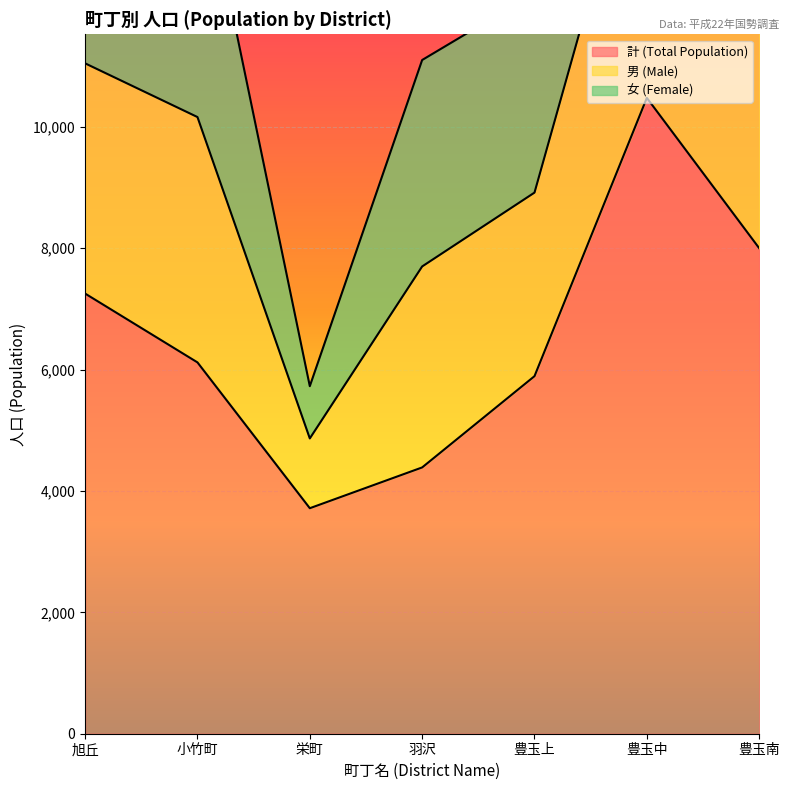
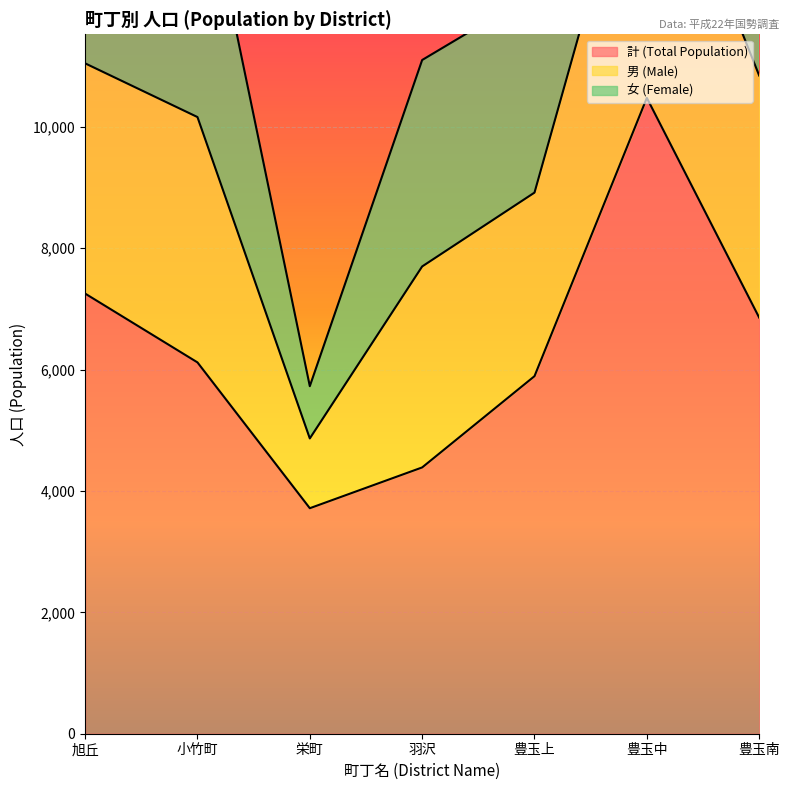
  {
    "計 (Total Population)": {
      "旭丘": "7,300",
      "小竹町": "6,100",
      "栄町": "3,700",
      "羽沢": "4,400",
      "豊玉上": "5,900",
-     "豊玉南": "8,000"
+     "豊玉南": "6,900"
    },
    "男 (Male)": {
      "旭丘": "3,800",
      "小竹町": "4,000",
      "栄町": "1,200",
      "羽沢": "3,300",
      "豊玉上": "3,000"
    },
    "女 (Female)": {
      "栄町": "900",
      "羽沢": "3,400"
    }
  }
